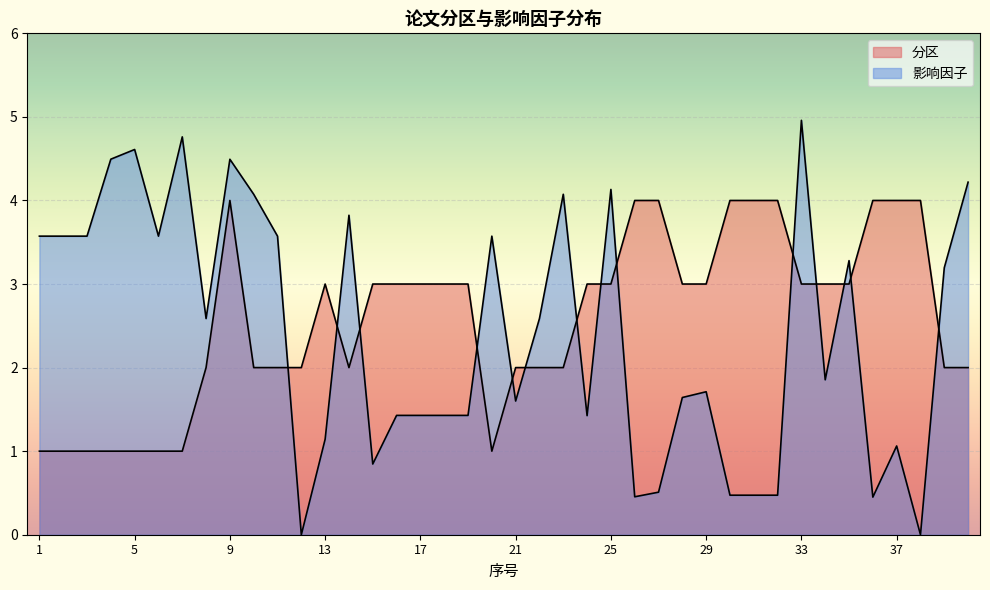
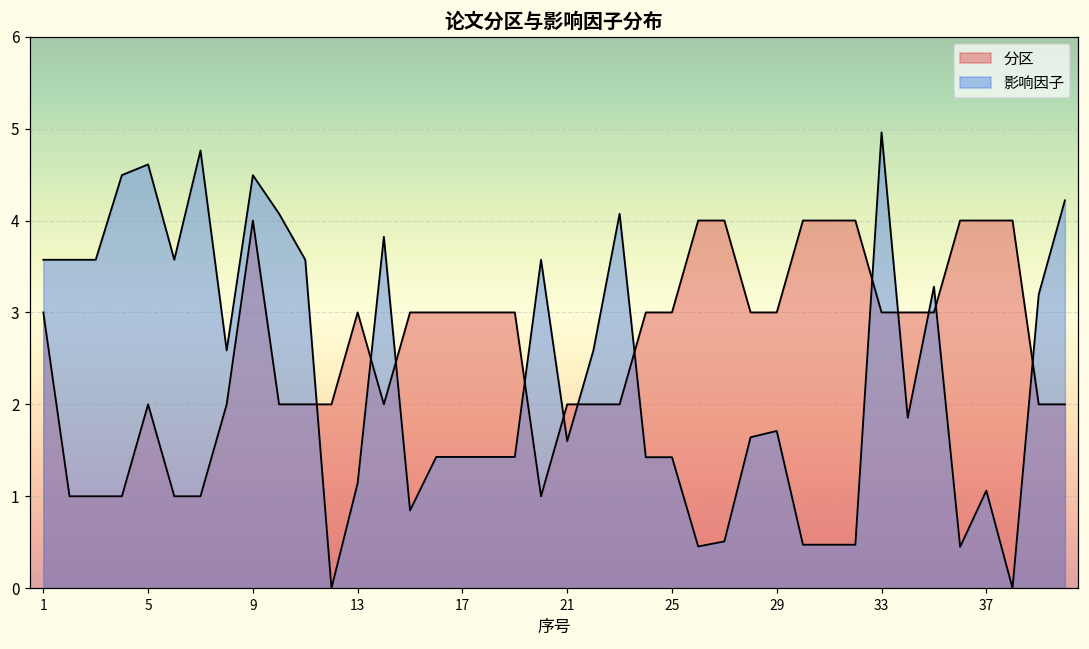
  {
    "分区": {
-     "1": 1,
-     "5": 1,
+     "1": 3,
+     "5": 2,
      "9": 4,
      "13": 3,
      "17": 3,
      "21": 2,
      "25": 3,
      "29": 3,
      "33": 3,
      "37": 4
    },
    "影响因子": {
      "1": 3.6,
      "5": 4.6,
      "9": 4.5,
      "13": 1.1,
      "17": 1.4,
      "21": 1.6,
-     "25": 4.1,
+     "25": 1.4,
      "29": 1.7,
      "33": 5.0,
      "37": 1.1
    }
  }
